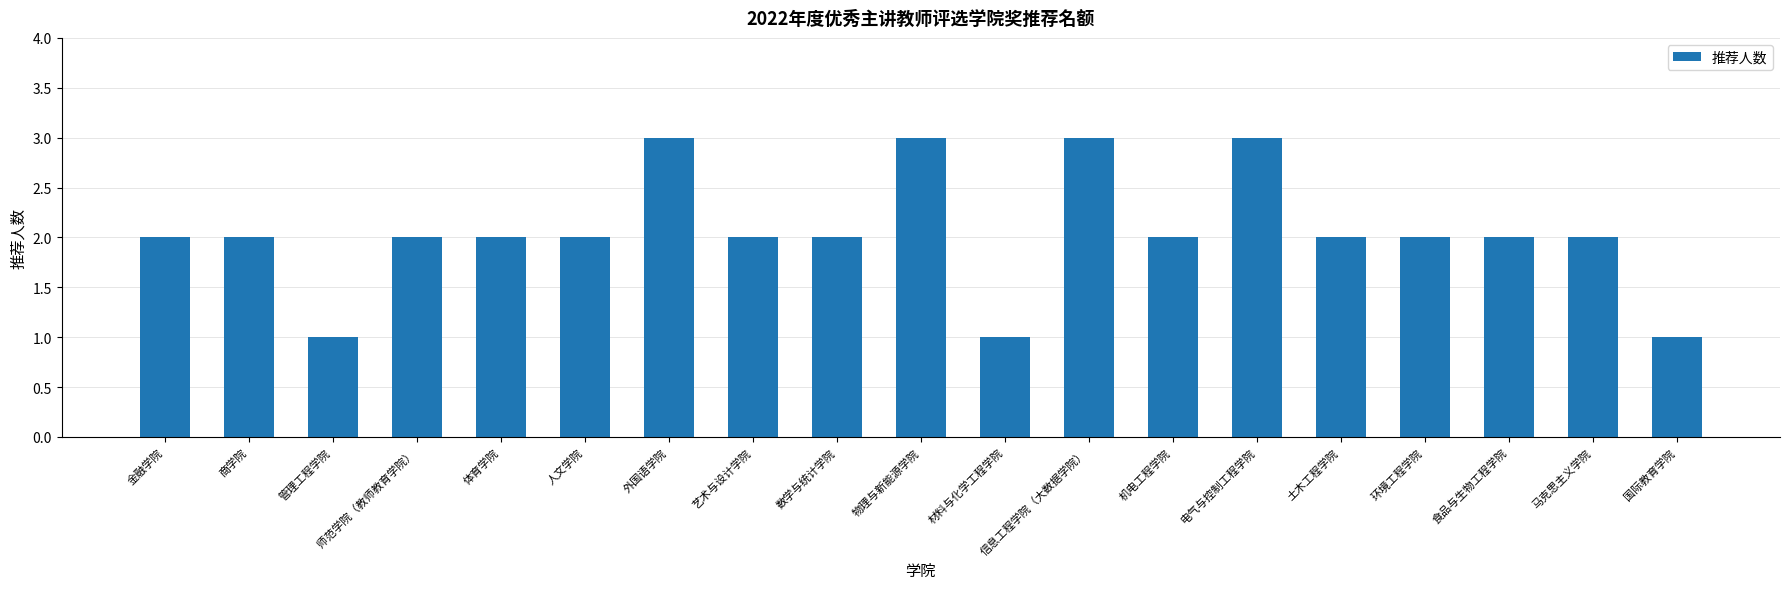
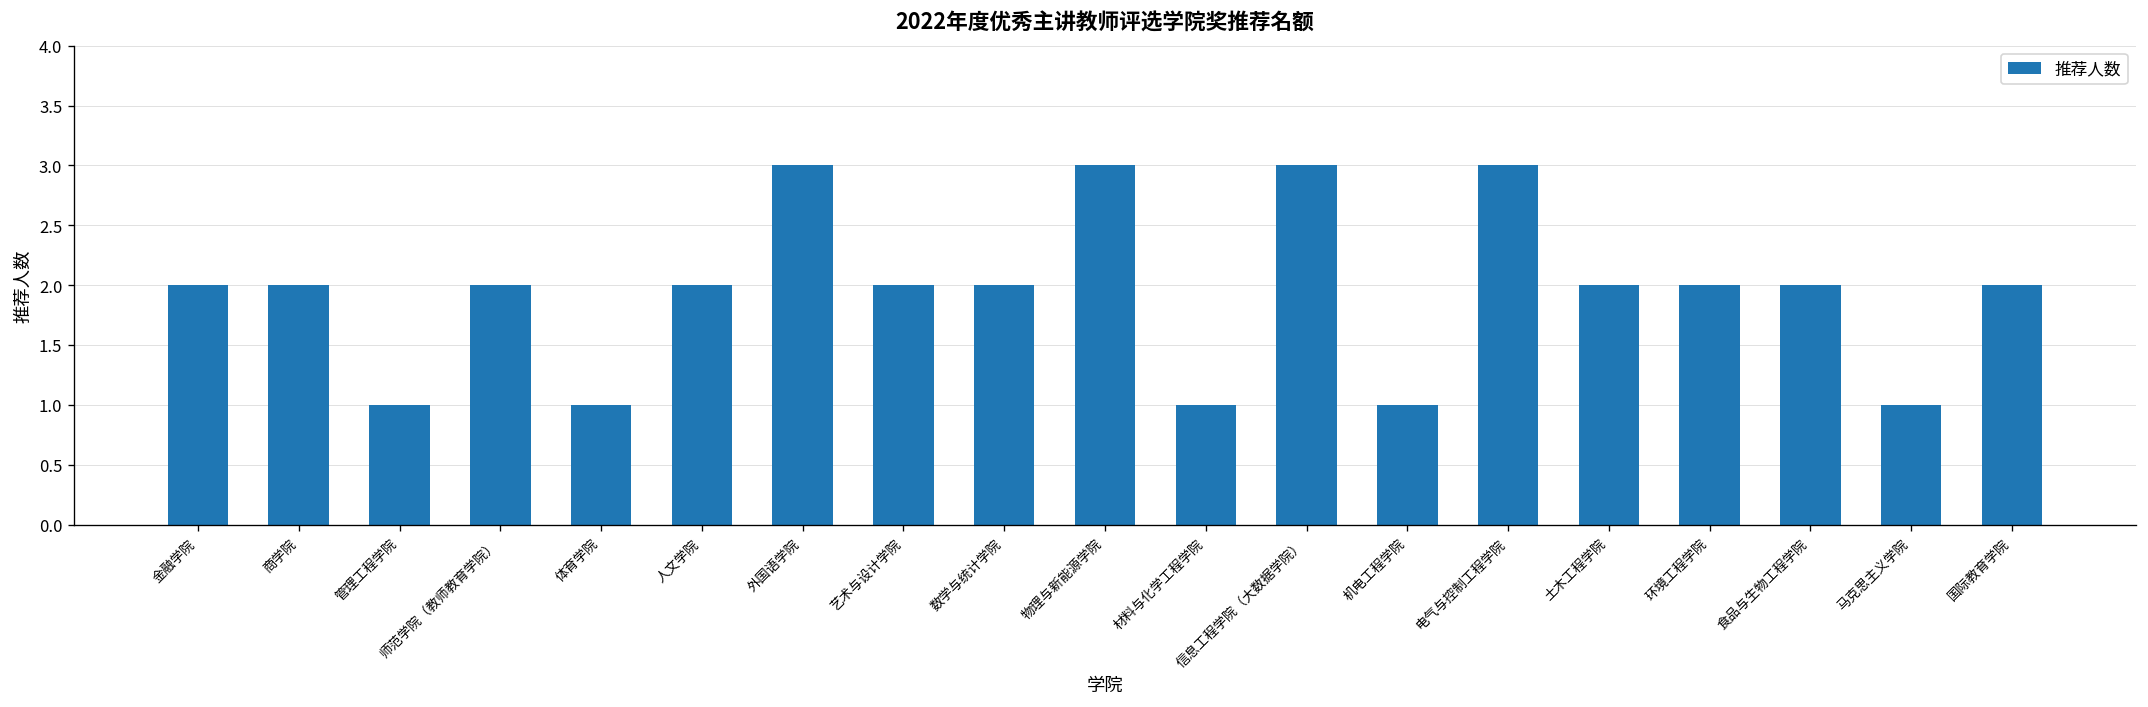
  {
    "金融学院": 2,
    "商学院": 2,
    "管理工程学院": 1,
    "师范学院（教师教育学院）": 2,
-   "体育学院": 2,
+   "体育学院": 1,
    "人文学院": 2,
    "外国语学院": 3,
    "艺术与设计学院": 2,
    "数学与统计学院": 2,
    "物理与新能源学院": 3,
    "材料与化学工程学院": 1,
    "信息工程学院（大数据学院）": 3,
-   "机电工程学院": 2,
+   "机电工程学院": 1,
    "电气与控制工程学院": 3,
    "土木工程学院": 2,
    "环境工程学院": 2,
    "食品与生物工程学院": 2,
-   "马克思主义学院": 2,
-   "国际教育学院": 1
+   "马克思主义学院": 1,
+   "国际教育学院": 2
  }
